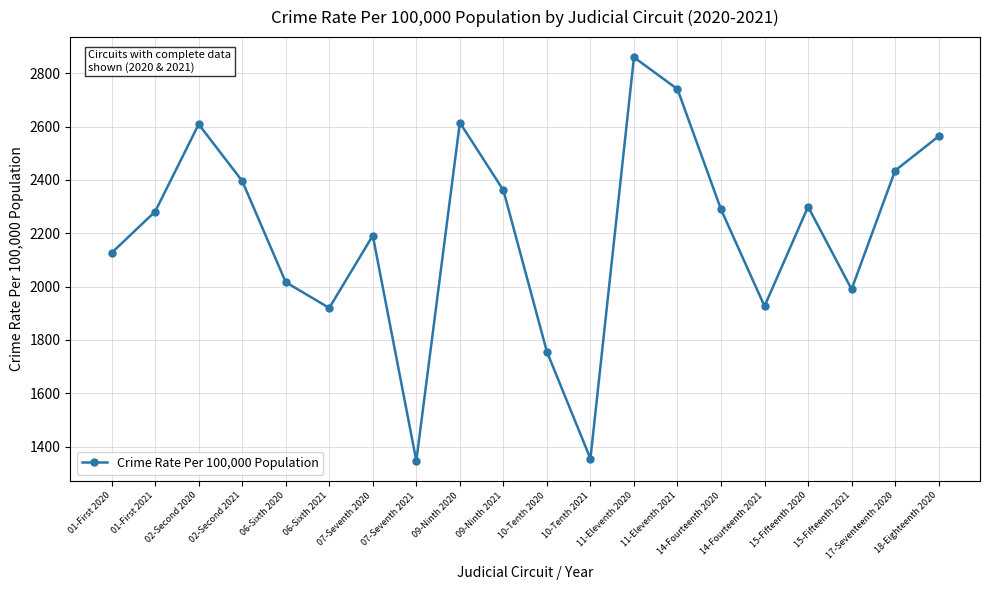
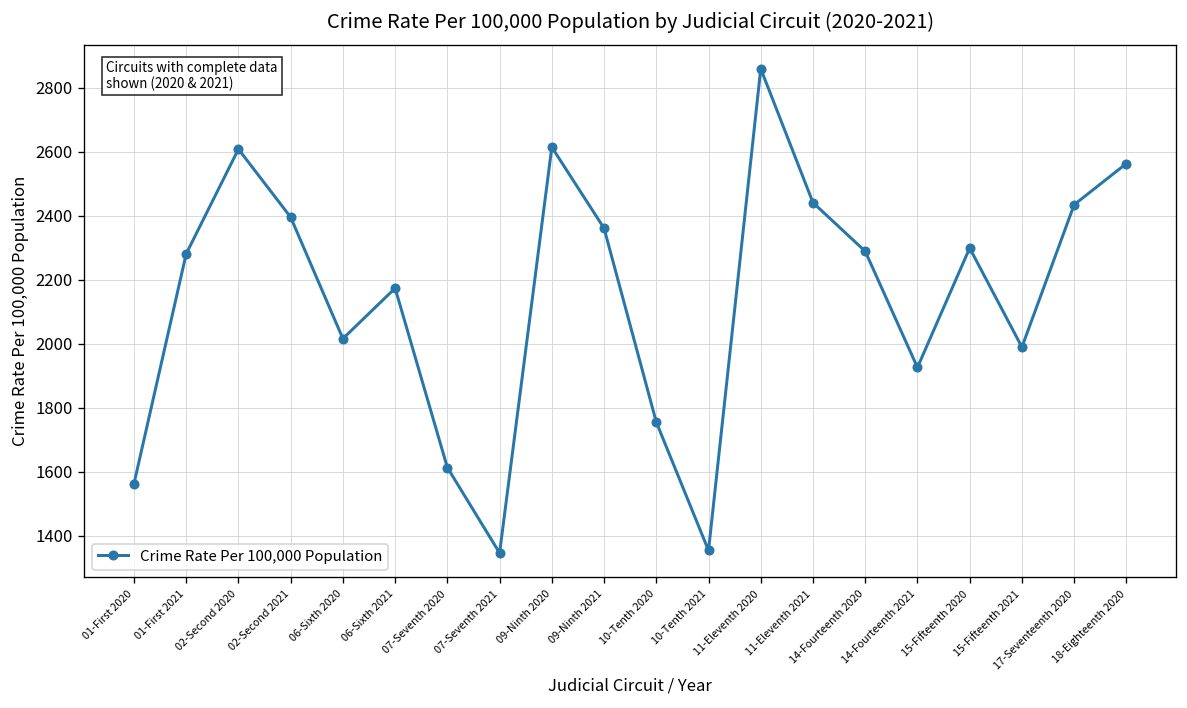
  {
-   "01-First 2020": 2130,
+   "01-First 2020": 1560,
    "01-First 2021": 2280,
    "02-Second 2020": 2610,
    "02-Second 2021": 2400,
    "06-Sixth 2020": 2020,
-   "06-Sixth 2021": 1920,
-   "07-Seventh 2020": 2190,
+   "06-Sixth 2021": 2170,
+   "07-Seventh 2020": 1610,
    "07-Seventh 2021": 1350,
    "09-Ninth 2020": 2610,
    "09-Ninth 2021": 2360,
    "10-Tenth 2020": 1760,
    "10-Tenth 2021": 1350,
    "11-Eleventh 2020": 2860,
-   "11-Eleventh 2021": 2740,
+   "11-Eleventh 2021": 2440,
    "14-Fourteenth 2020": 2290,
    "14-Fourteenth 2021": 1930,
    "15-Fifteenth 2020": 2300,
    "15-Fifteenth 2021": 1990,
    "17-Seventeenth 2020": 2430,
    "18-Eighteenth 2020": 2560
  }
